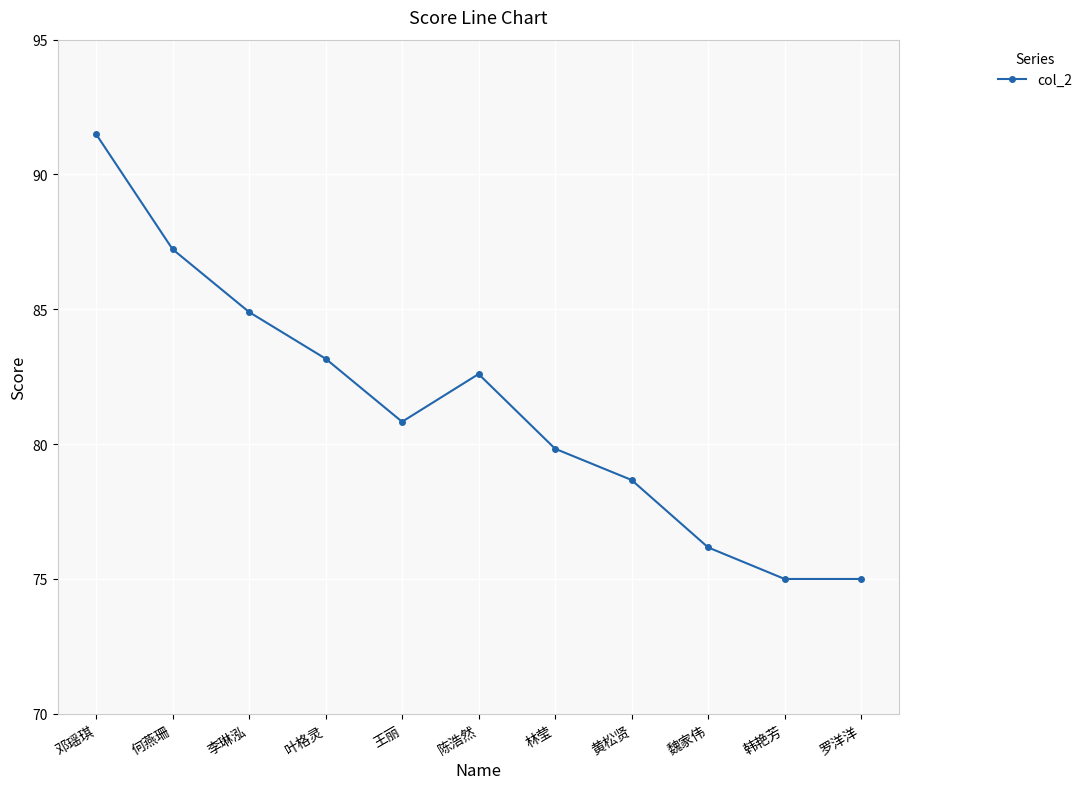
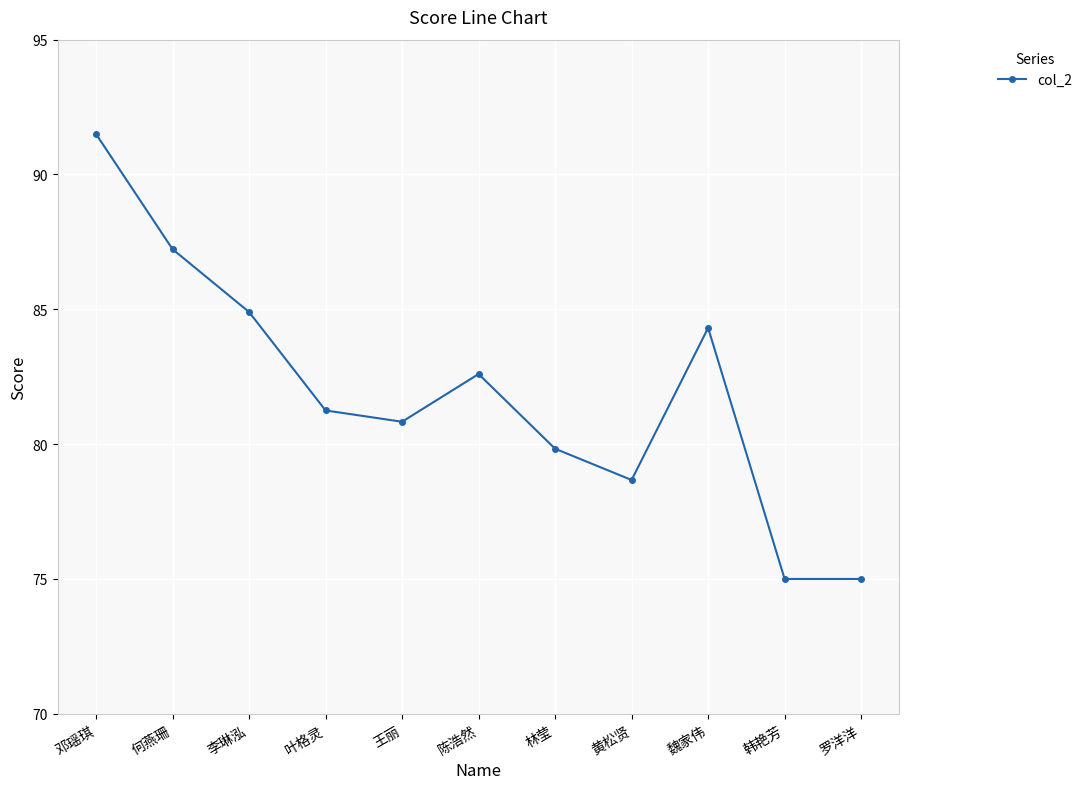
  {
    "邓瑶琪": 91.5,
    "何燕珊": 87.2,
    "李琳泓": 84.9,
-   "叶格灵": 83.2,
+   "叶格灵": 81.3,
    "王丽": 80.8,
    "陈浩然": 82.6,
    "林莹": 79.8,
    "黄松贤": 78.7,
-   "魏家伟": 76.2,
+   "魏家伟": 84.3,
    "韩艳芳": 75.0,
    "罗洋洋": 75.0
  }
